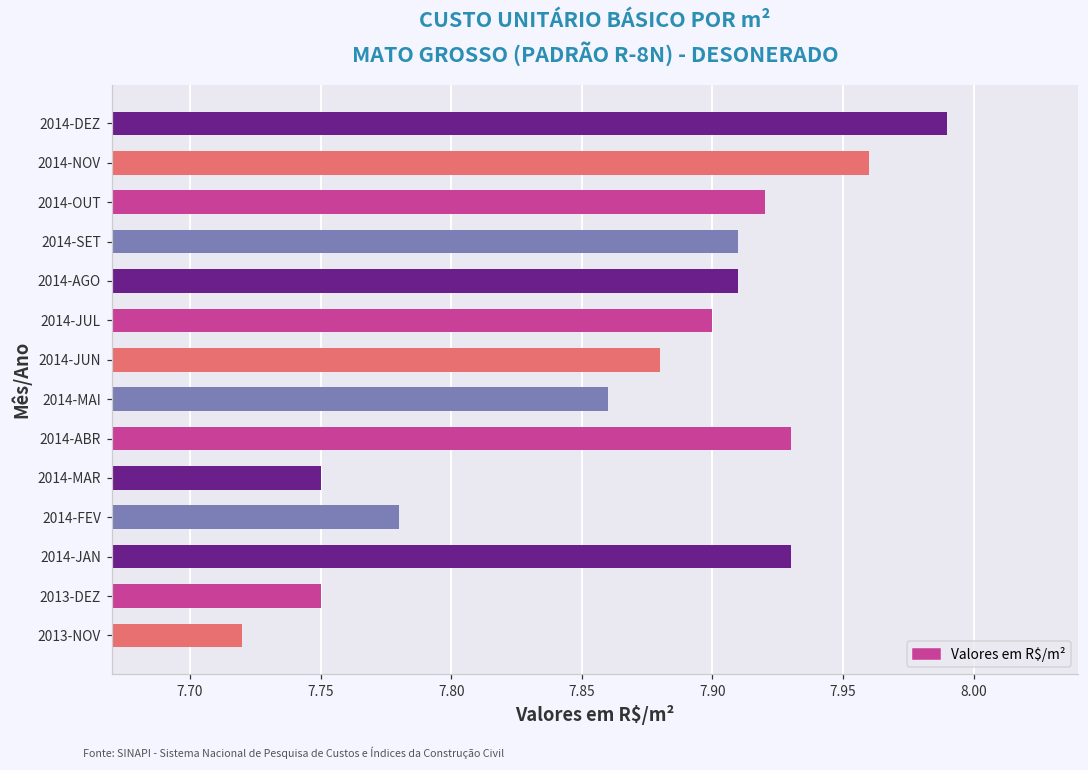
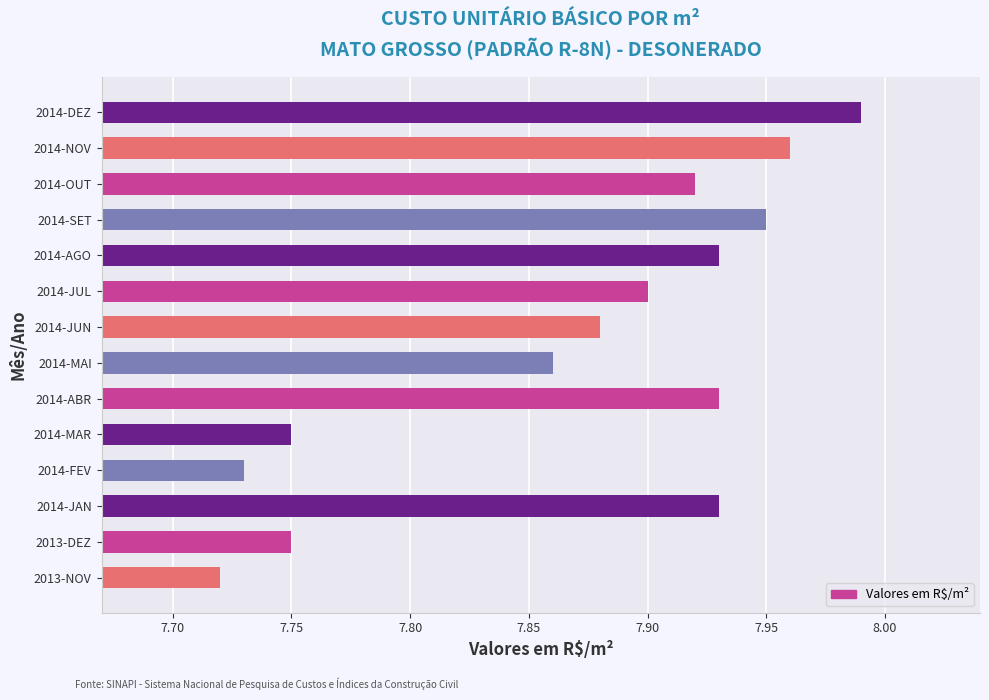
  {
    "2014-DEZ": 7.99,
    "2014-NOV": 7.96,
    "2014-OUT": 7.92,
-   "2014-SET": 7.91,
-   "2014-AGO": 7.91,
+   "2014-SET": 7.95,
+   "2014-AGO": 7.93,
    "2014-JUL": 7.90,
    "2014-JUN": 7.88,
    "2014-MAI": 7.86,
    "2014-ABR": 7.93,
    "2014-MAR": 7.75,
-   "2014-FEV": 7.78,
+   "2014-FEV": 7.73,
    "2014-JAN": 7.93,
    "2013-DEZ": 7.75,
    "2013-NOV": 7.72
  }
